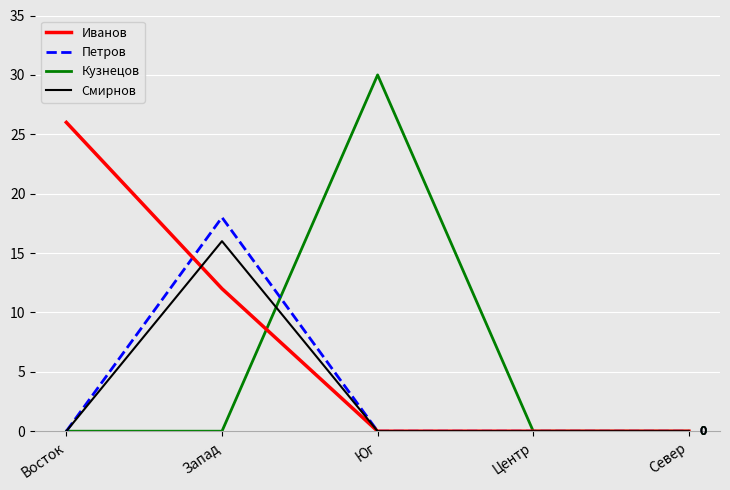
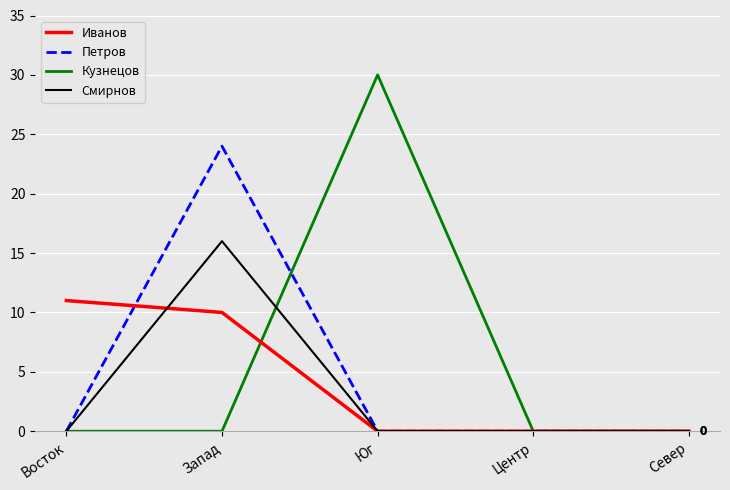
  {
    "Иванов": {
-     "Восток": 26,
-     "Запад": 12
+     "Восток": 11,
+     "Запад": 10
    },
    "Петров": {
-     "Запад": 18
+     "Запад": 24
    },
    "Кузнецов": {
      "Запад": 0,
      "Юг": 30
    },
    "Смирнов": {
      "Запад": 16
    }
  }
